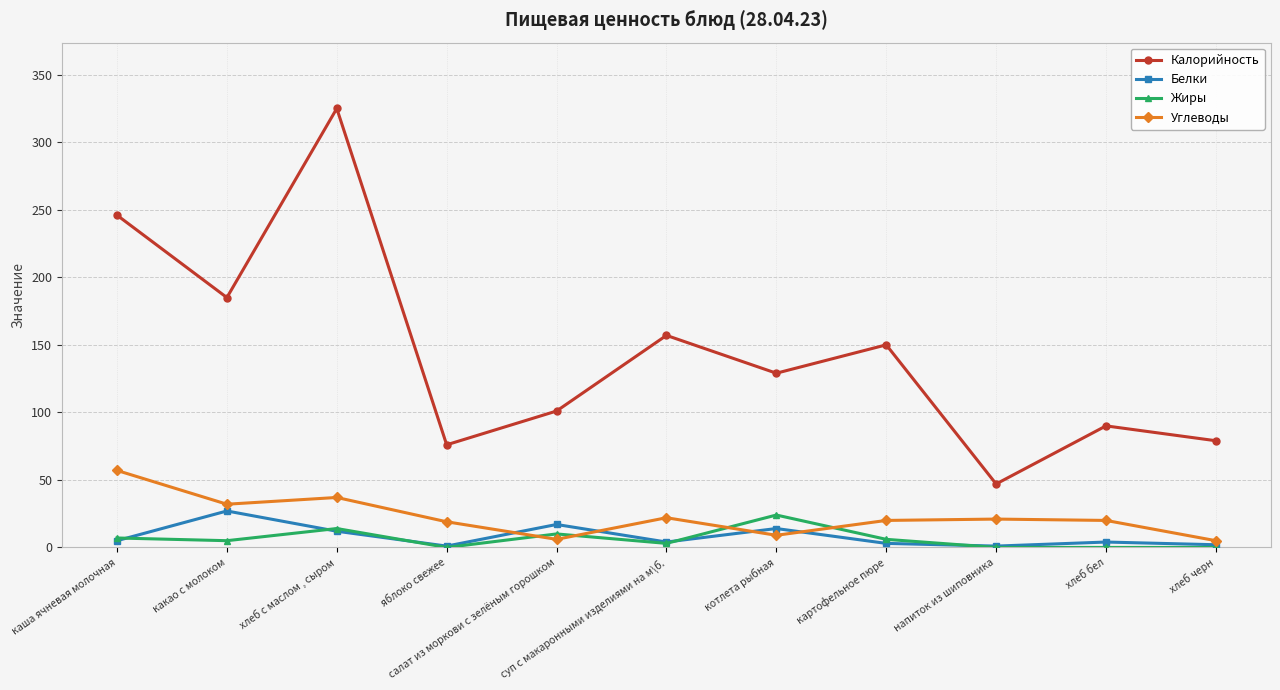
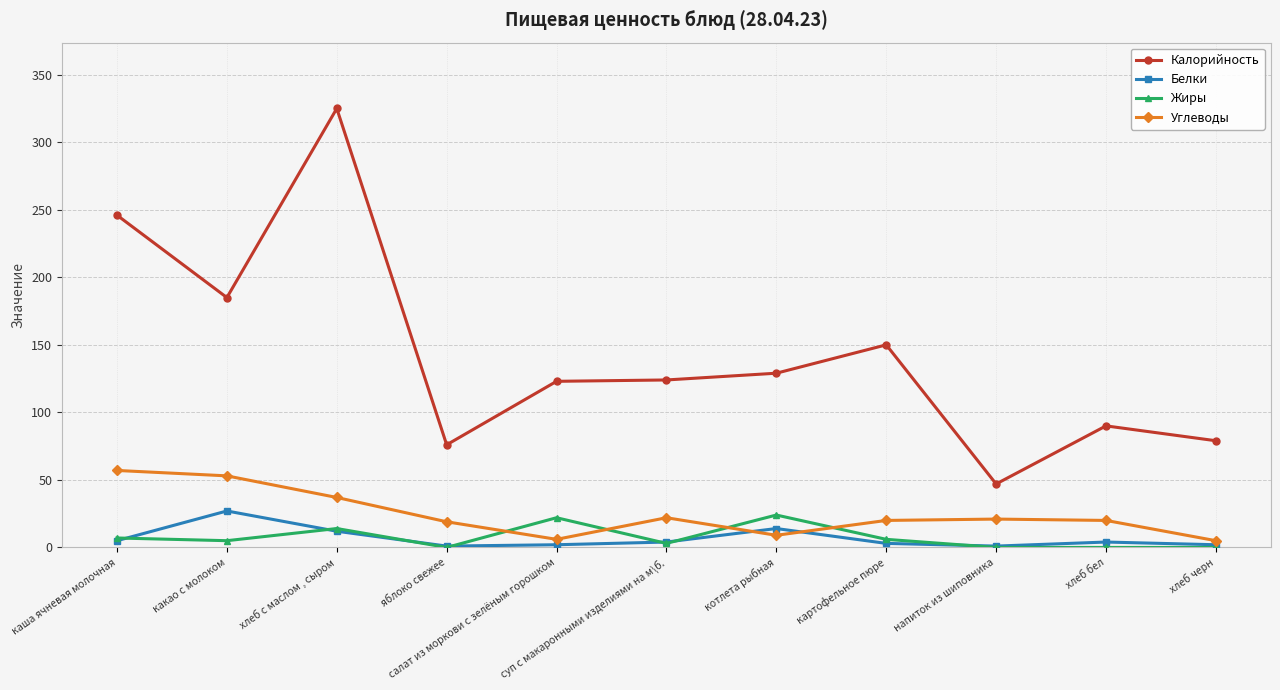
  {
    "Калорийность": {
      "каша ячневая молочная": 246,
      "какао с молоком": 185,
      "хлеб с маслом , сыром": 325,
      "яблоко свежее": 76,
-     "салат из моркови с зелёным горошком": 101,
-     "суп с макаронными изделиями на м\\б.": 157,
+     "салат из моркови с зелёным горошком": 123,
+     "суп с макаронными изделиями на м\\б.": 124,
      "котлета рыбная": 129,
      "картофельное пюре": 150,
      "напиток из шиповника": 47,
      "хлеб бел": 90,
      "хлеб черн": 79
    },
    "Белки": {
      "каша ячневая молочная": 5,
      "какао с молоком": 27,
      "хлеб с маслом , сыром": 12,
-     "салат из моркови с зелёным горошком": 17,
+     "салат из моркови с зелёным горошком": 2,
      "котлета рыбная": 14,
      "картофельное пюре": 3,
      "хлеб бел": 4,
      "хлеб черн": 2
    },
    "Жиры": {
      "каша ячневая молочная": 7,
      "какао с молоком": 5,
      "хлеб с маслом , сыром": 14,
-     "салат из моркови с зелёным горошком": 10,
+     "салат из моркови с зелёным горошком": 22,
      "котлета рыбная": 24,
      "картофельное пюре": 6,
      "хлеб бел": 0,
      "хлеб черн": 0
    },
    "Углеводы": {
      "каша ячневая молочная": 57,
-     "какао с молоком": 32,
+     "какао с молоком": 53,
      "хлеб с маслом , сыром": 37,
      "яблоко свежее": 19,
      "салат из моркови с зелёным горошком": 6,
      "суп с макаронными изделиями на м\\б.": 22,
      "котлета рыбная": 9,
      "картофельное пюре": 20,
      "напиток из шиповника": 21,
      "хлеб бел": 20,
      "хлеб черн": 5
    }
  }
